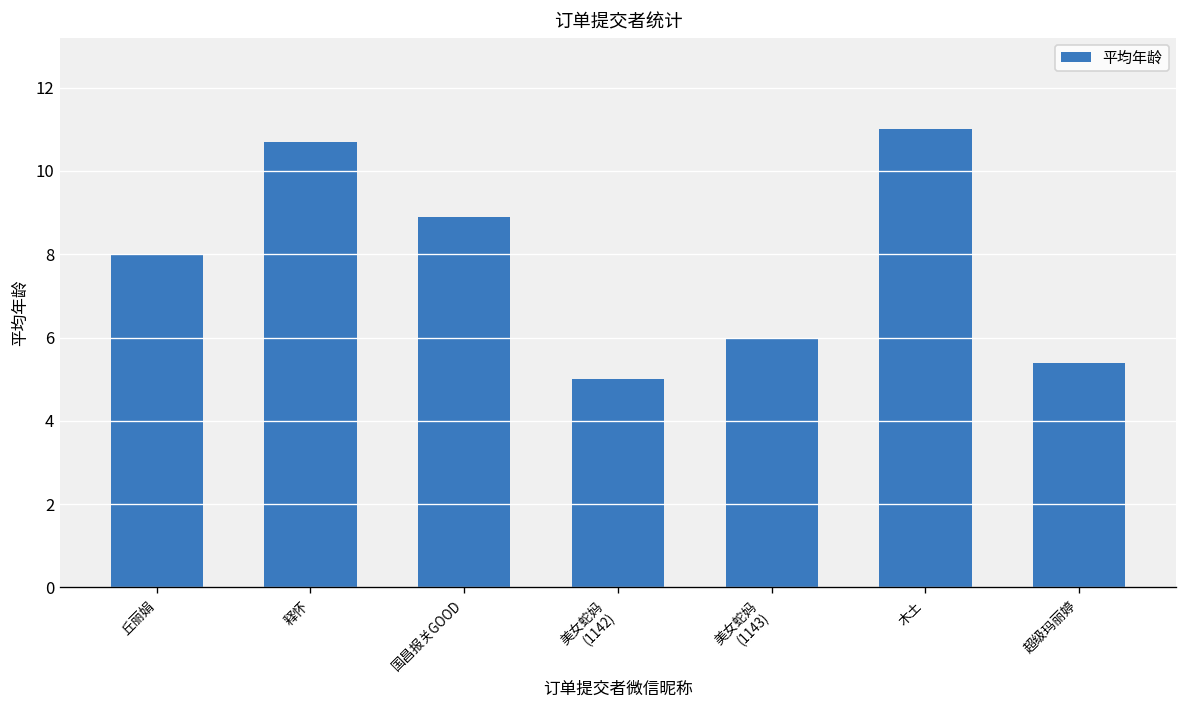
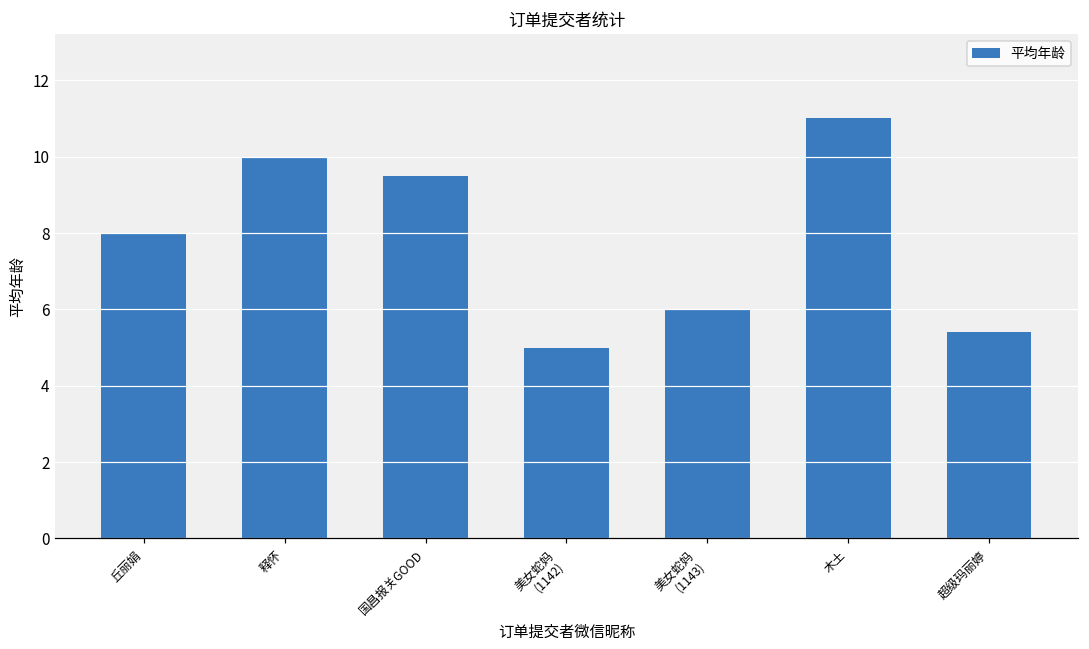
  {
    "丘丽娟": 8.0,
-   "释怀": 10.7,
-   "国昌报关GOOD": 8.9,
+   "释怀": 10.0,
+   "国昌报关GOOD": 9.5,
    "美女蛇妈 (1142)": 5.0,
    "美女蛇妈 (1143)": 6.0,
    "木土": 11.0,
    "超级玛丽婷": 5.4
  }
